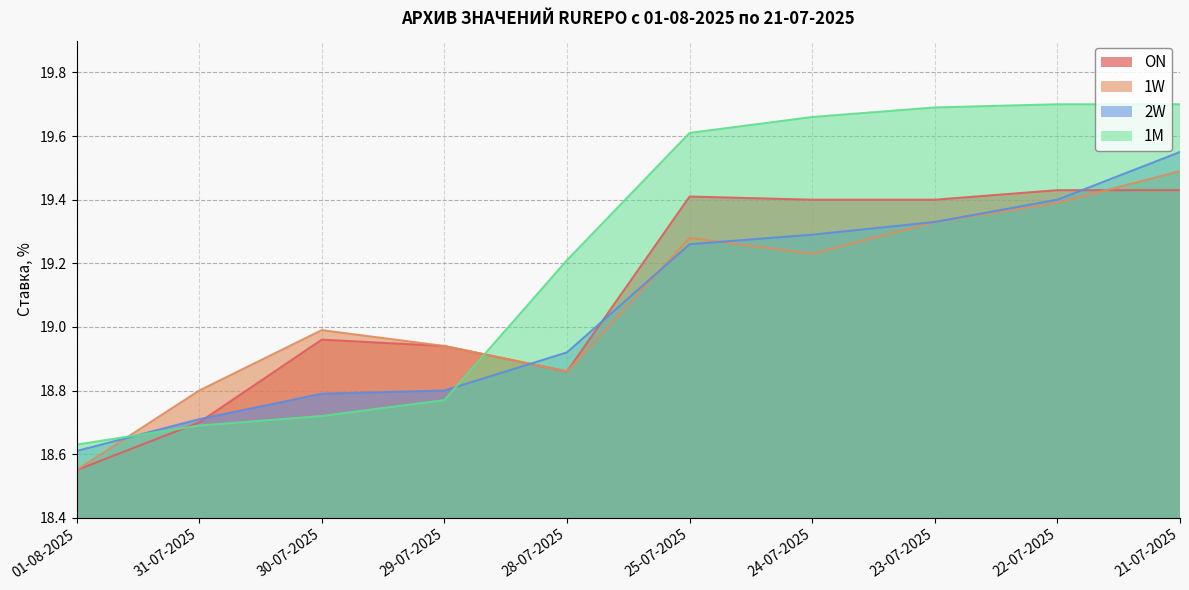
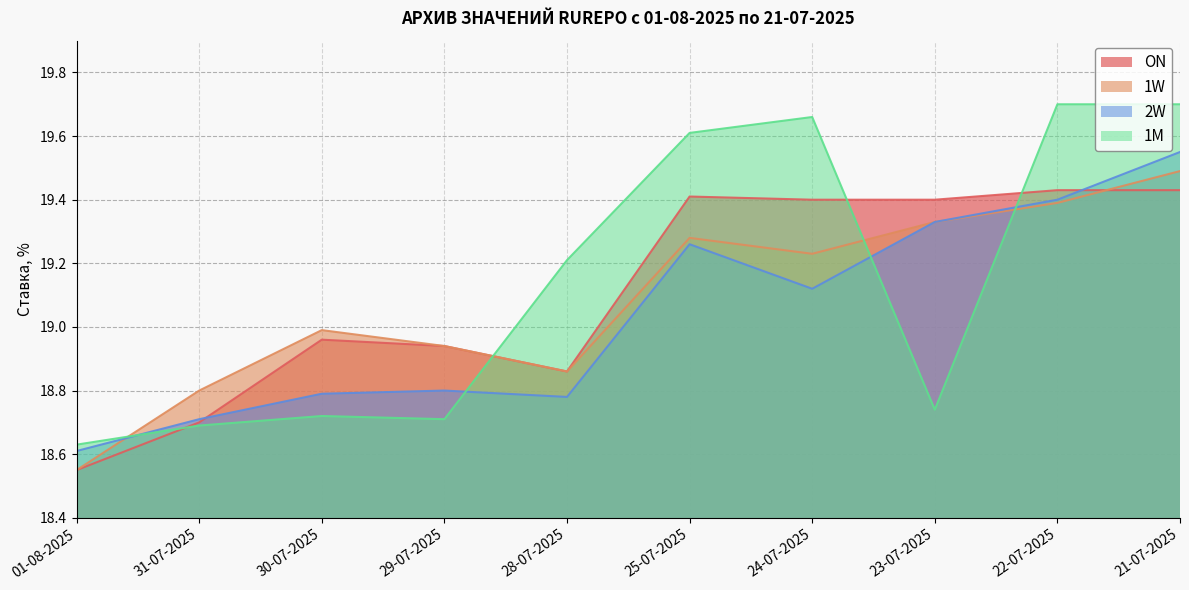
  {
    "2W": {
      "01-08-2025": 18.61,
      "31-07-2025": 18.71,
      "30-07-2025": 18.79,
      "29-07-2025": 18.80,
-     "28-07-2025": 18.92,
+     "28-07-2025": 18.78,
      "25-07-2025": 19.26,
-     "24-07-2025": 19.29,
+     "24-07-2025": 19.12,
      "22-07-2025": 19.40,
      "21-07-2025": 19.55
    },
    "1M": {
      "01-08-2025": 18.63,
      "31-07-2025": 18.69,
      "30-07-2025": 18.72,
-     "29-07-2025": 18.77,
+     "29-07-2025": 18.71,
      "28-07-2025": 19.21,
      "25-07-2025": 19.61,
      "24-07-2025": 19.66,
-     "23-07-2025": 19.69,
+     "23-07-2025": 18.74,
      "22-07-2025": 19.70,
      "21-07-2025": 19.70
    }
  }
